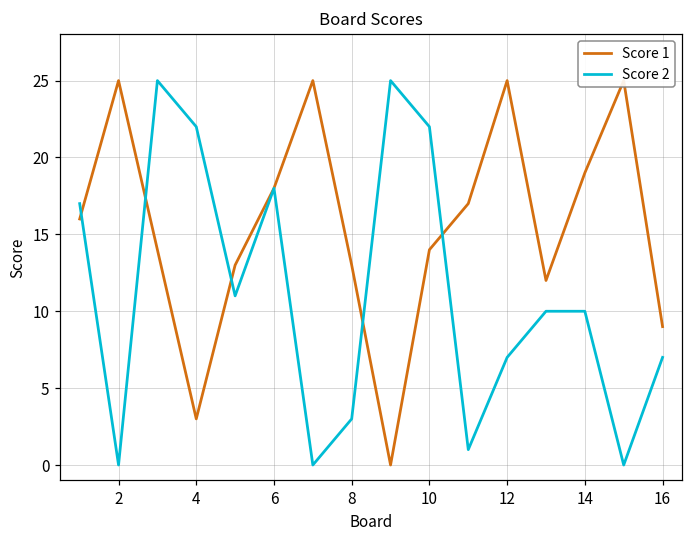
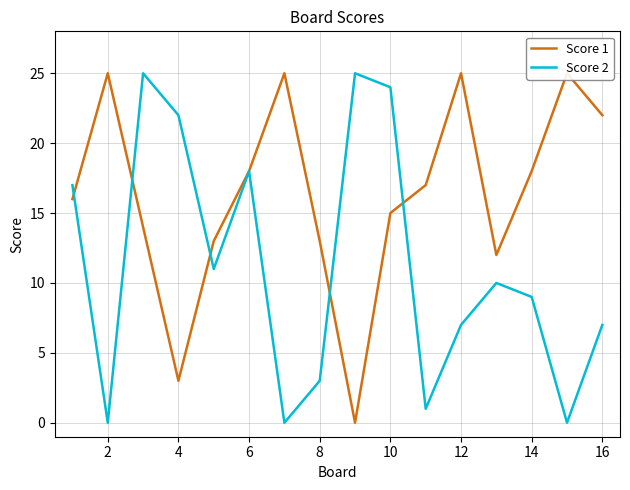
  {
    "Score 1": {
      "2": 25,
      "4": 3,
      "8": 13,
-     "10": 14,
+     "10": 15,
      "12": 25,
-     "14": 19,
-     "16": 9
+     "14": 18,
+     "16": 22
    },
    "Score 2": {
      "2": 0,
      "4": 22,
      "8": 3,
-     "10": 22,
+     "10": 24,
      "12": 7,
-     "14": 10,
+     "14": 9,
      "16": 7
    }
  }
